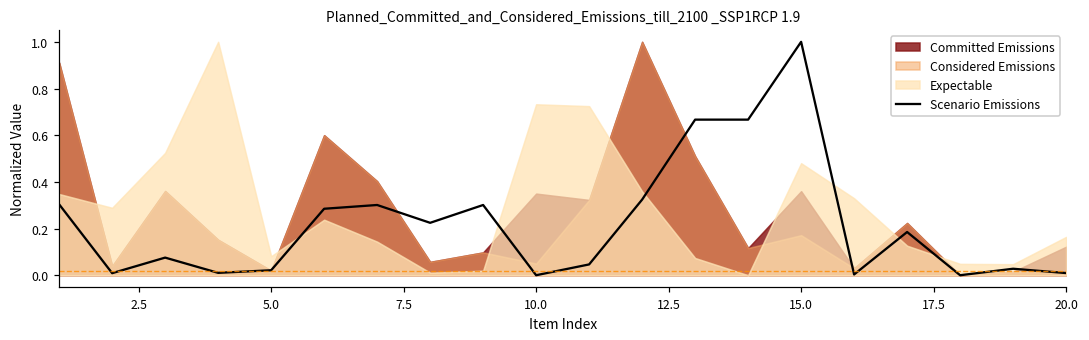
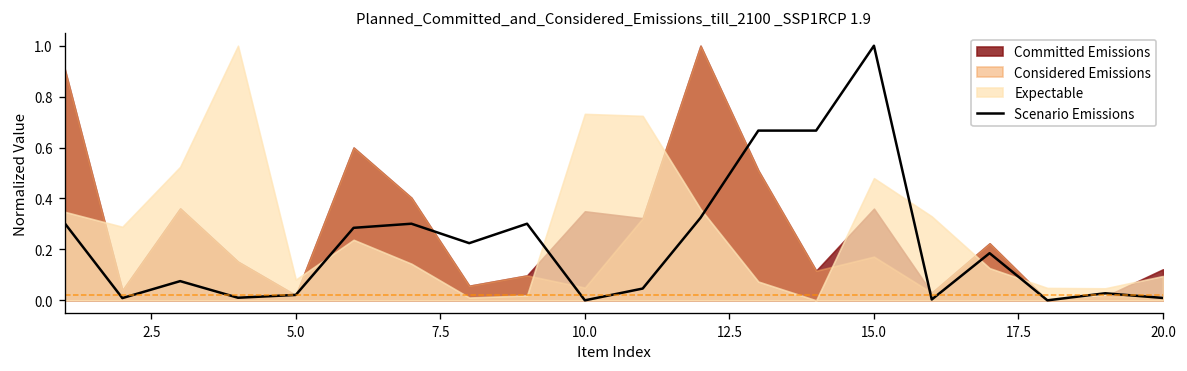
  {
    "Scenario Emissions": {
      "10.0": 0.00,
      "15.0": 1.00
    },
    "Committed Emissions": {
      "10.0": 0.35,
      "15.0": 0.36,
      "20.0": 0.12
    },
    "Considered Emissions": {
      "10.0": 0.05,
      "15.0": 0.17
    },
    "Expectable": {
      "5.0": 0.08,
      "10.0": 0.73,
      "15.0": 0.48,
-     "20.0": 0.16
+     "20.0": 0.10
    }
  }
